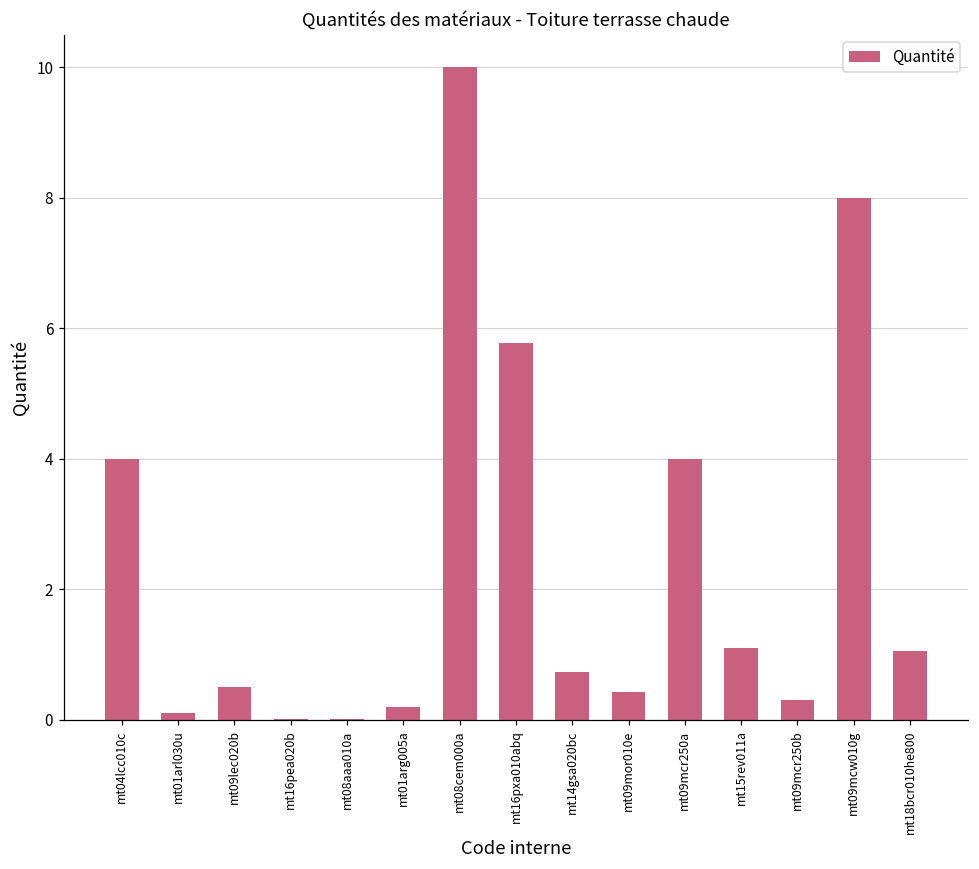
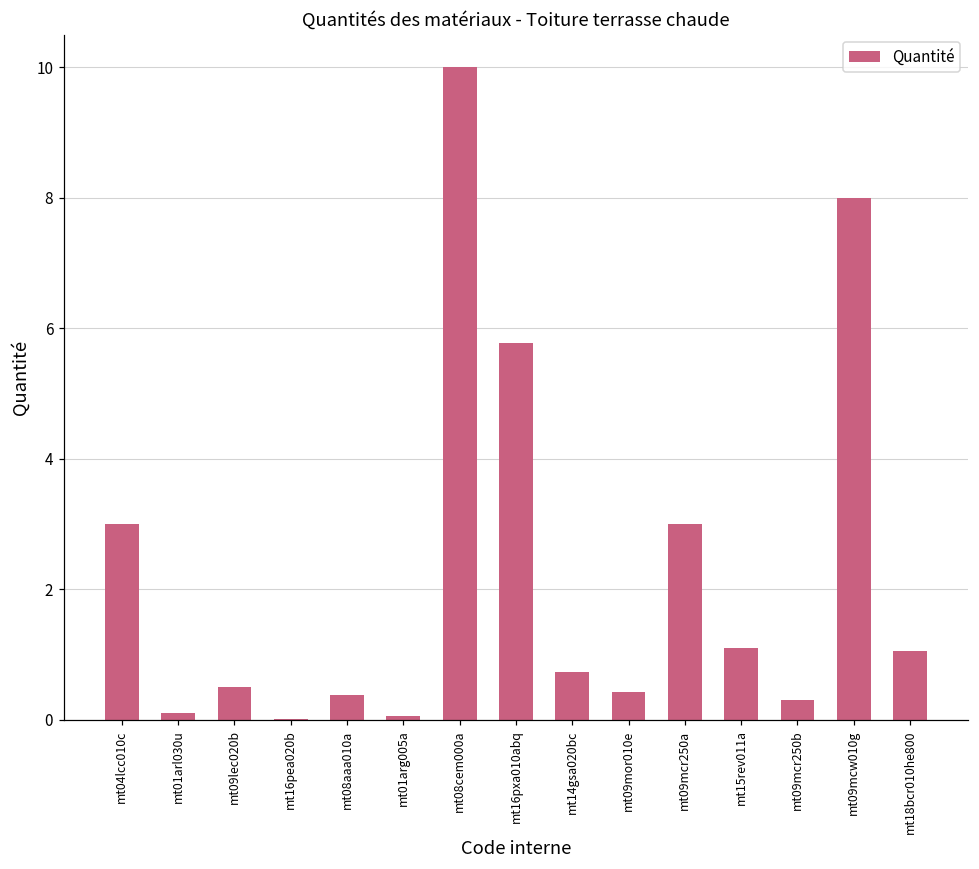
  {
-   "mt04lcc010c": 4,
+   "mt04lcc010c": 3,
    "mt01arl030u": 0.1,
    "mt09lec020b": 0.5,
-   "mt08aaa010a": 0.0,
-   "mt01arg005a": 0.2,
+   "mt08aaa010a": 0.4,
+   "mt01arg005a": 0.1,
    "mt08cem000a": 10.0,
    "mt16pxa010abq": 5.8,
    "mt14gsa020bc": 0.7,
    "mt09mor010e": 0.4,
-   "mt09mcr250a": 4,
+   "mt09mcr250a": 3,
    "mt15rev011a": 1.1,
    "mt09mcr250b": 0.3,
    "mt09mcw010g": 8.0,
    "mt18bcr010he800": 1.1
  }
